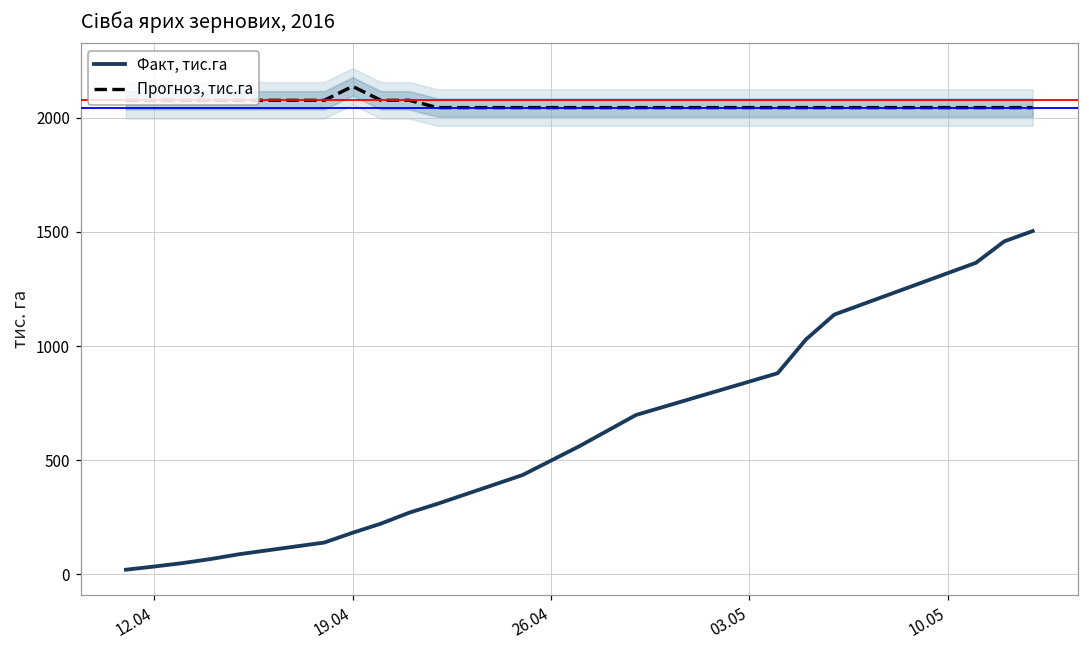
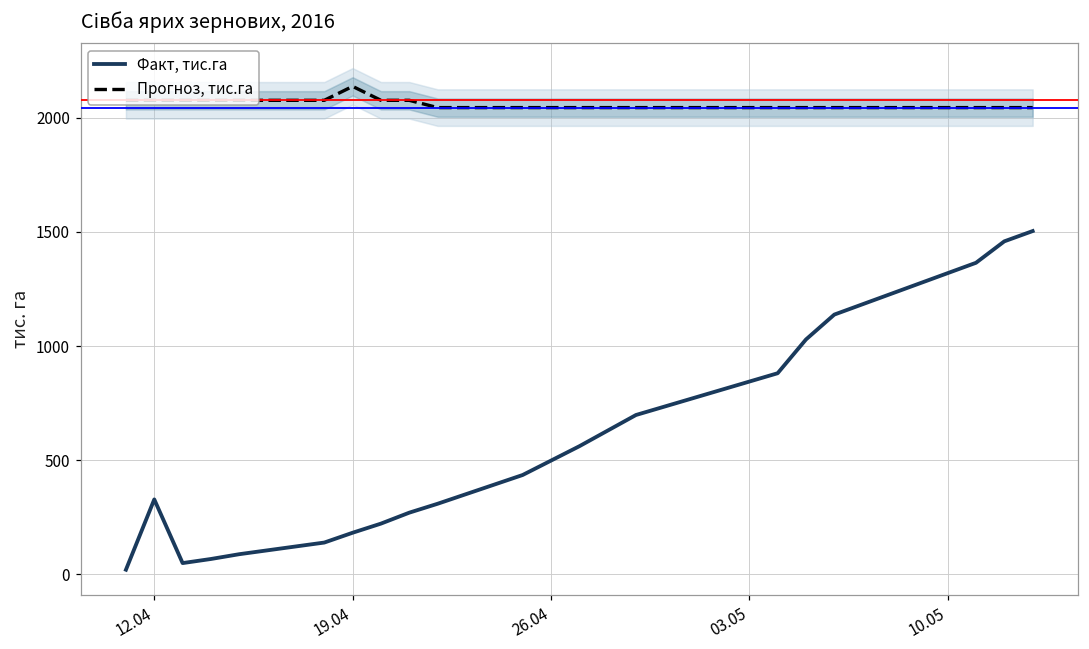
  {
    "Факт, тис.га": {
-     "12.04": 30,
+     "12.04": 330,
      "19.04": 180
    },
    "Прогноз, тис.га": {
      "19.04": 2140
    }
  }
